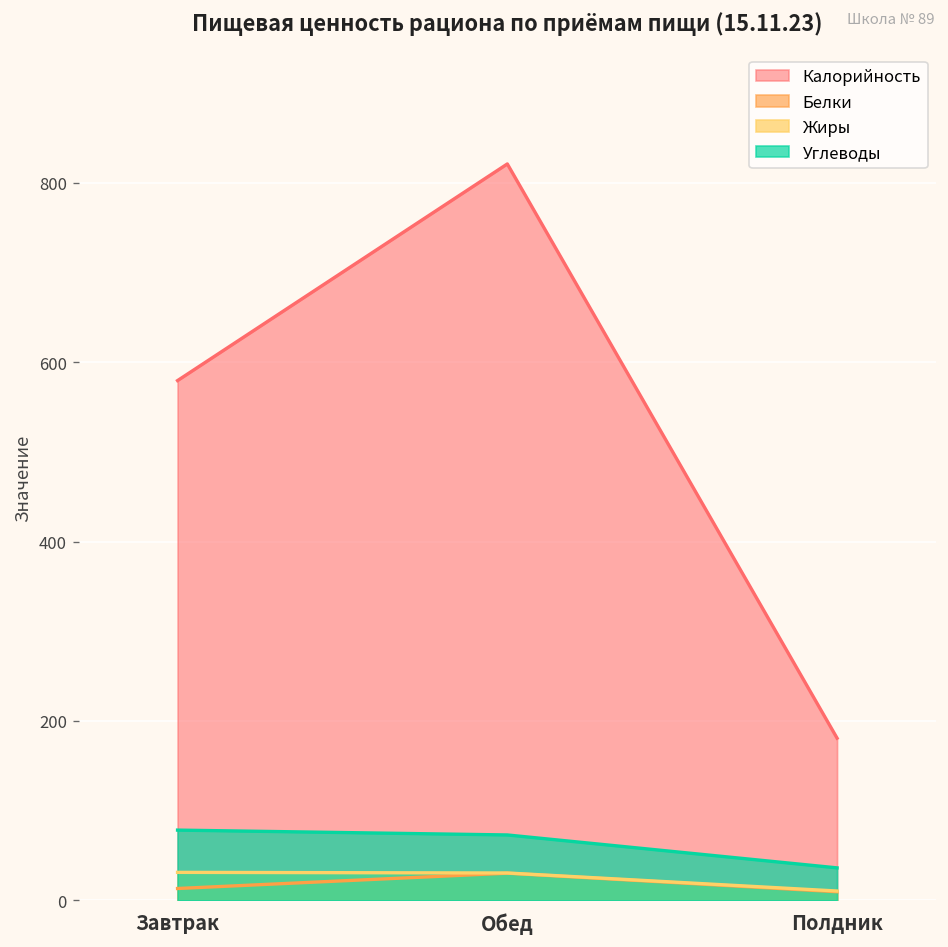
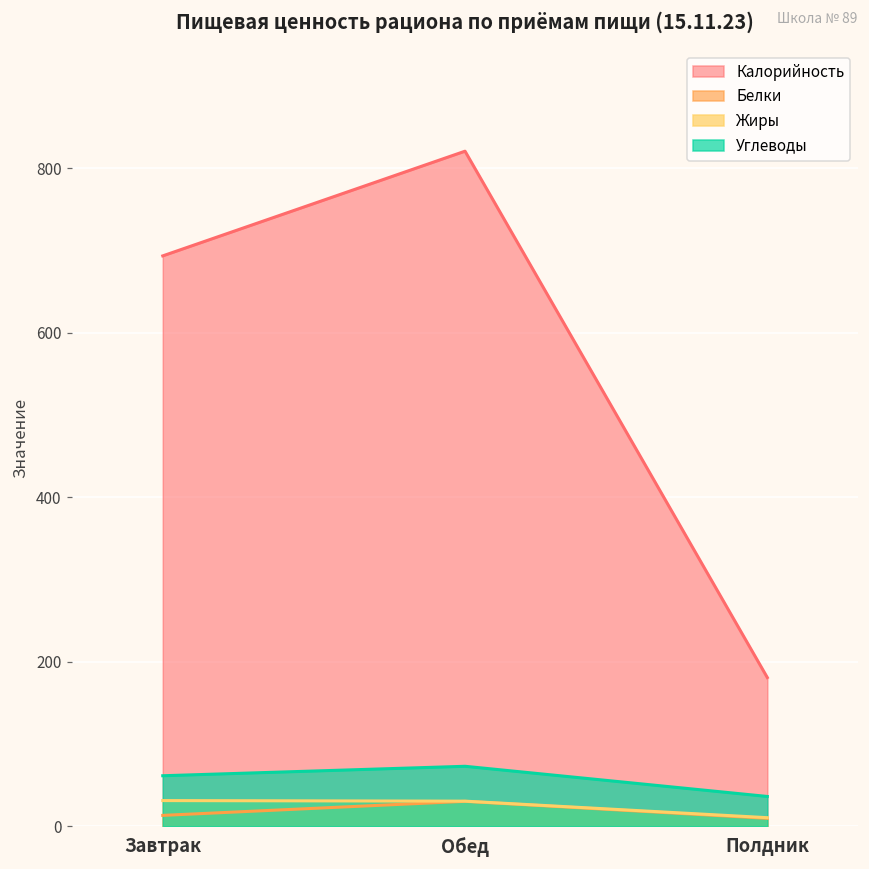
  {
    "Калорийность": {
-     "Завтрак": 580,
+     "Завтрак": 690,
      "Обед": 820,
      "Полдник": 180
    },
    "Углеводы": {
-     "Завтрак": 80,
+     "Завтрак": 60,
      "Обед": 70,
      "Полдник": 40
    }
  }
